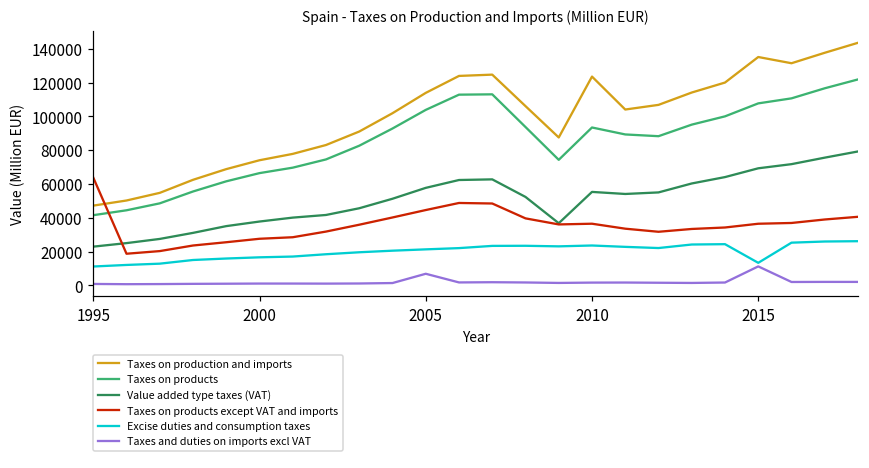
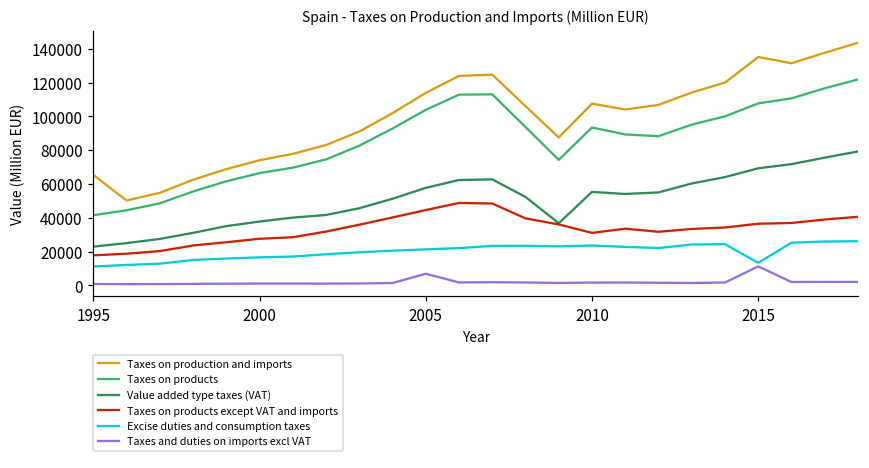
  {
    "Taxes on production and imports": {
-     "1995": 47000,
+     "1995": 65000,
      "2000": 74000,
      "2005": 114000,
-     "2010": 124000,
+     "2010": 108000,
      "2015": 135000
    },
    "Taxes on products except VAT and imports": {
-     "1995": 64000,
+     "1995": 18000,
      "2000": 28000,
      "2005": 45000,
-     "2010": 36000,
+     "2010": 31000,
      "2015": 36000
    },
    "Excise duties and consumption taxes": {
      "1995": 11000,
      "2000": 17000,
      "2005": 21000,
      "2010": 24000,
      "2015": 13000
    },
    "Taxes and duties on imports excl VAT": {
      "1995": 1000,
      "2000": 1000,
      "2005": 7000,
      "2010": 2000,
      "2015": 11000
    }
  }
